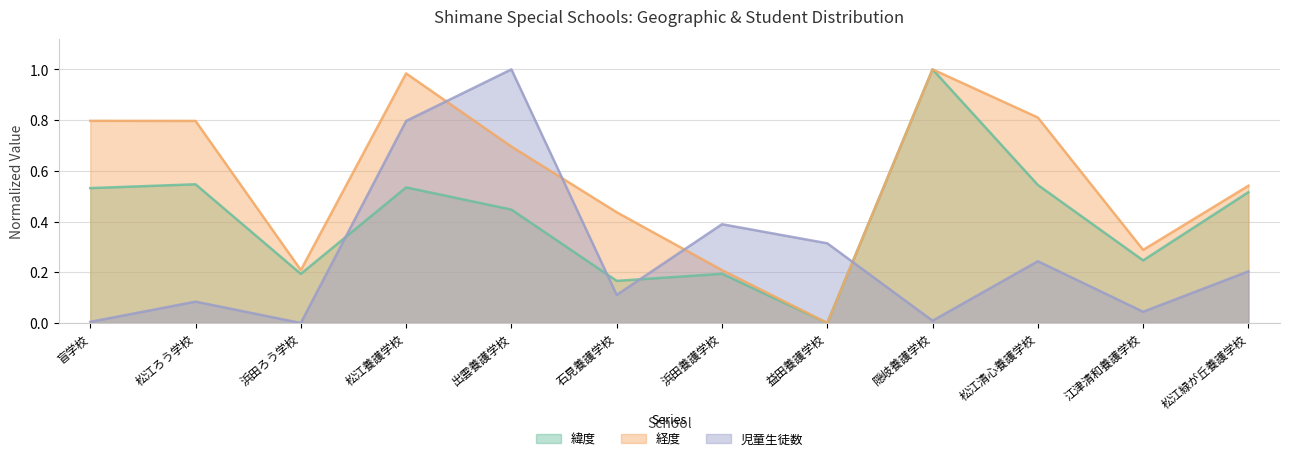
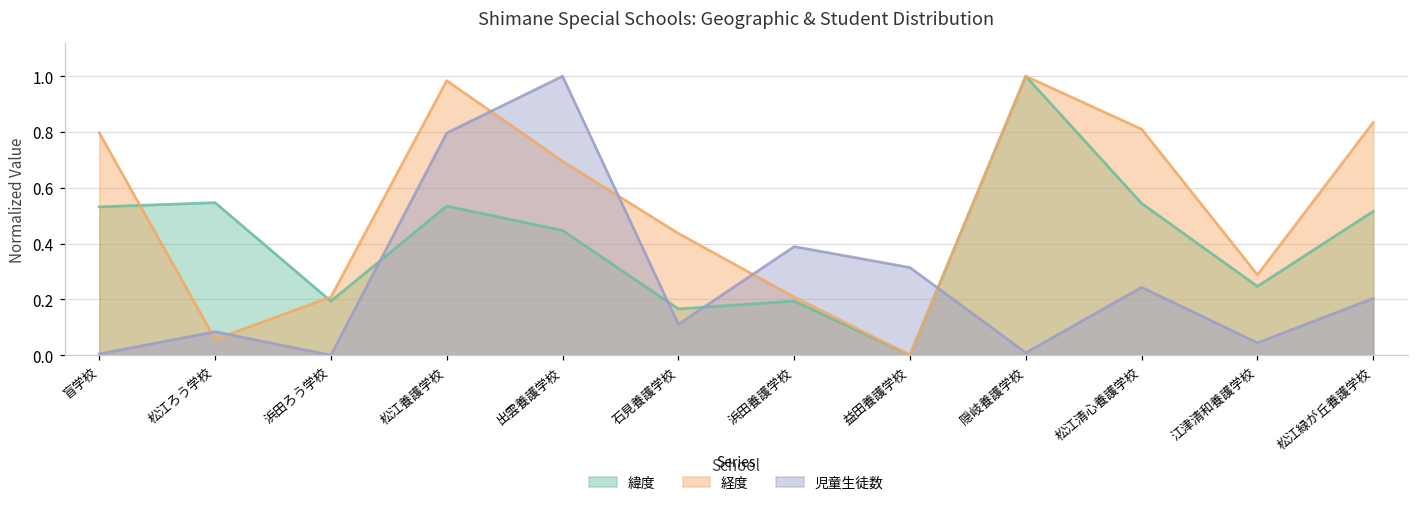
  {
    "経度": {
      "盲学校": 0.80,
-     "松江ろう学校": 0.80,
+     "松江ろう学校": 0.06,
      "浜田ろう学校": 0.21,
      "松江養護学校": 0.98,
      "出雲養護学校": 0.70,
      "石見養護学校": 0.44,
      "浜田養護学校": 0.21,
      "松江清心養護学校": 0.81,
      "江津清和養護学校": 0.29,
-     "松江緑が丘養護学校": 0.54
+     "松江緑が丘養護学校": 0.83
    }
  }
